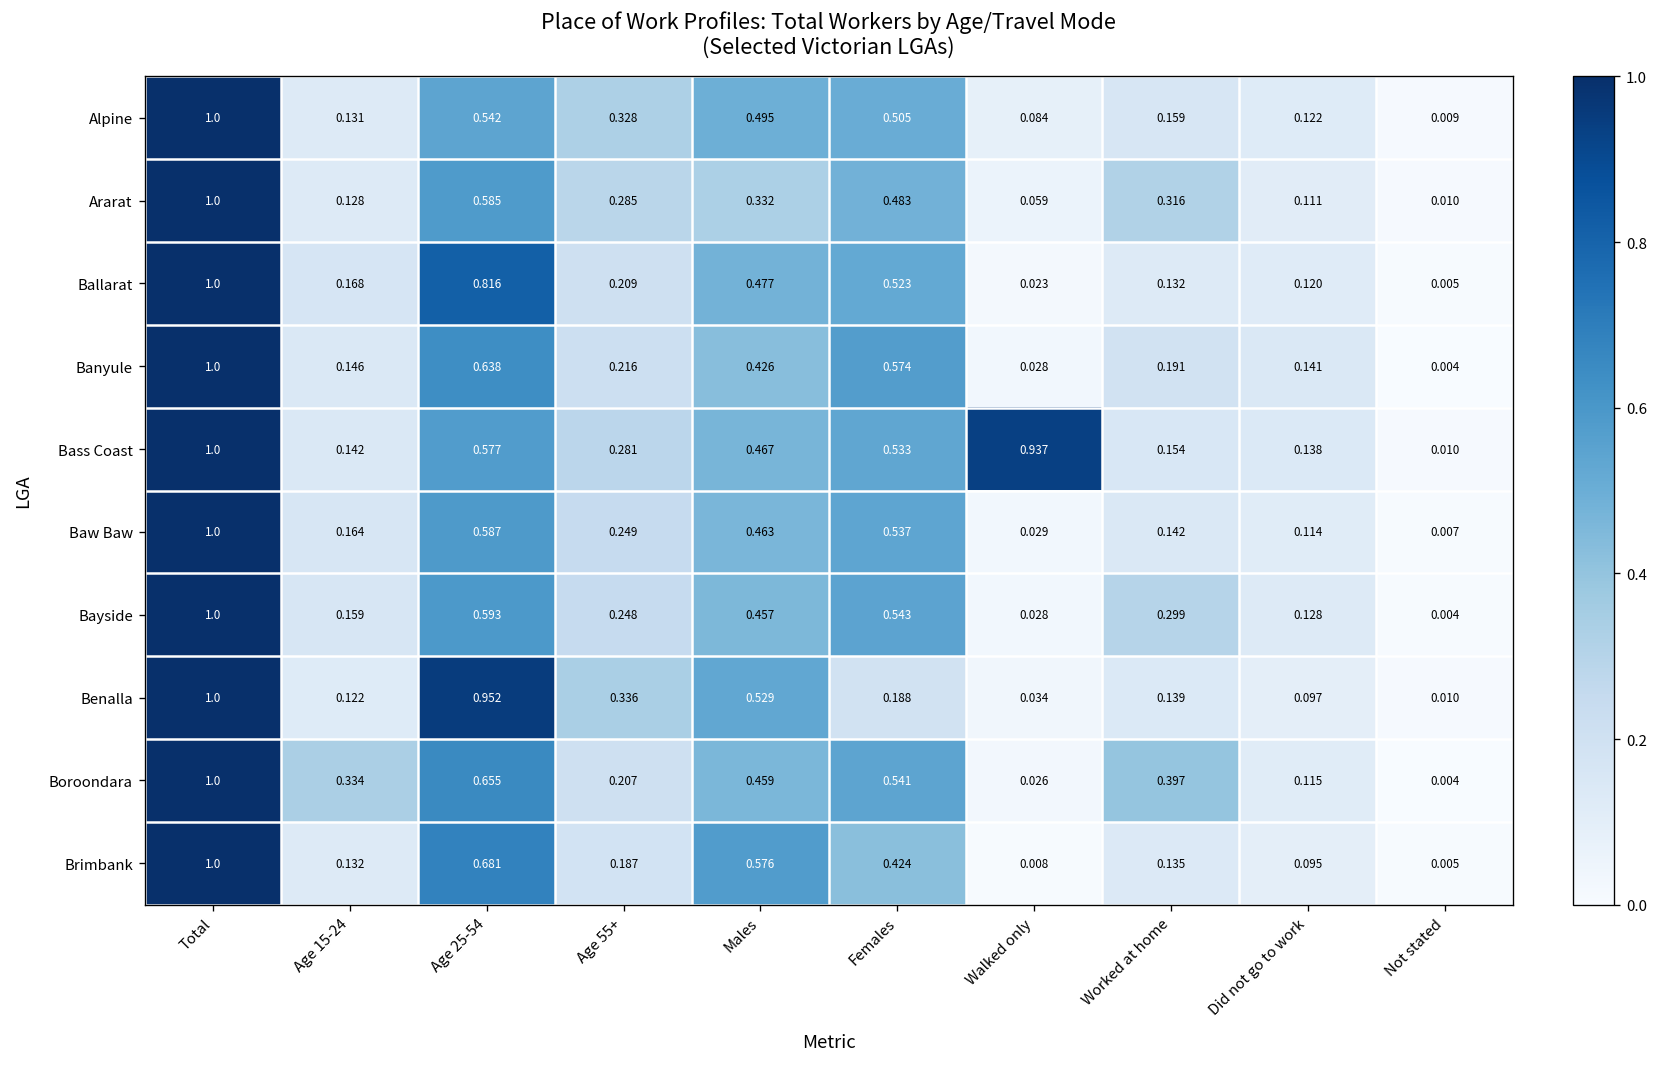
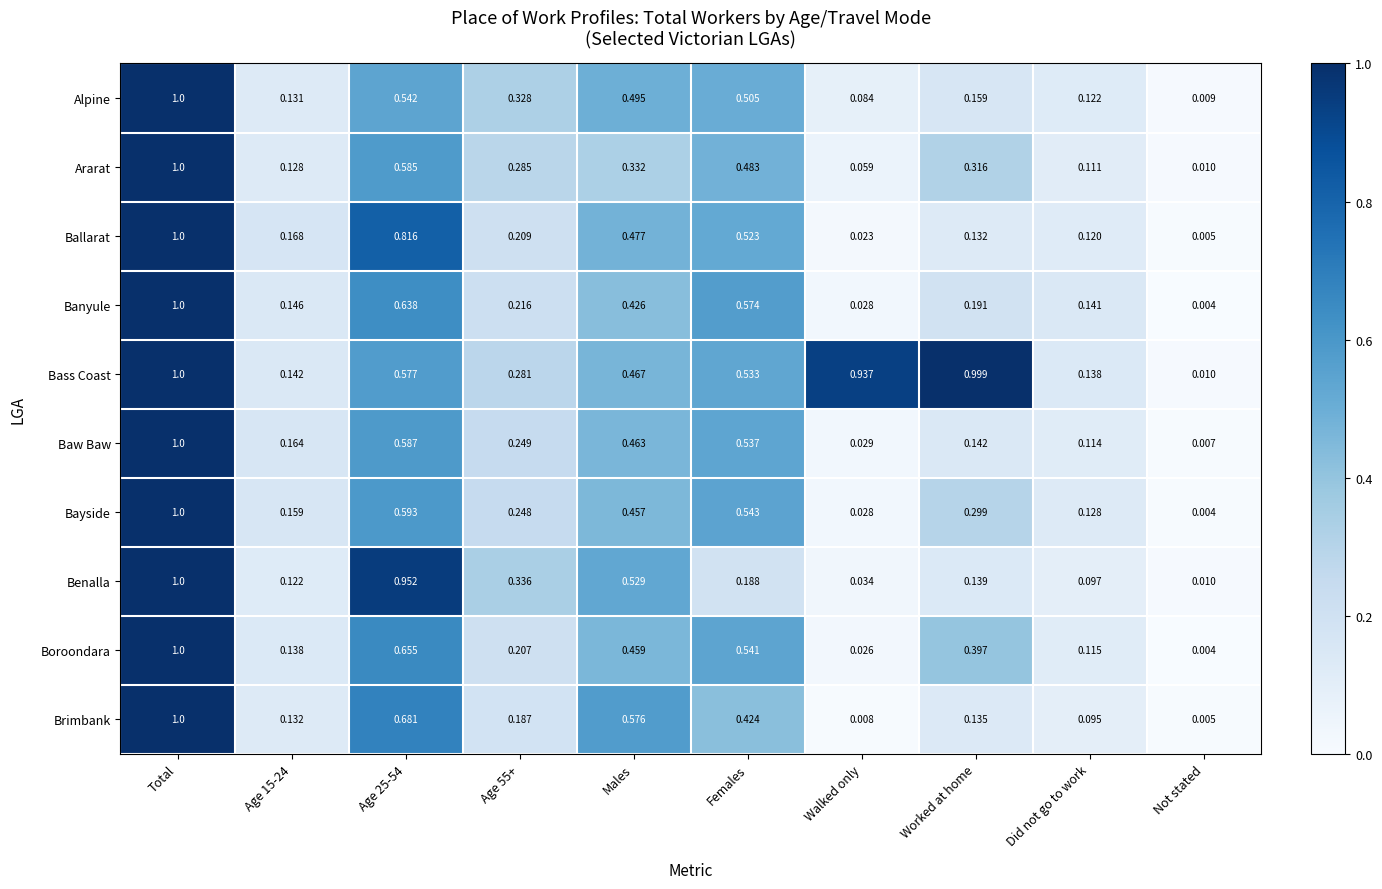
  {
    "Alpine": {
      "Total": 1.0,
      "Age 15-24": 0.131,
      "Age 25-54": 0.542,
      "Age 55+": 0.328,
      "Males": 0.495,
      "Females": 0.505,
      "Walked only": 0.084,
      "Worked at home": 0.159,
      "Did not go to work": 0.122,
      "Not stated": 0.009
    },
    "Ararat": {
      "Total": 1.0,
      "Age 15-24": 0.128,
      "Age 25-54": 0.585,
      "Age 55+": 0.285,
      "Males": 0.332,
      "Females": 0.483,
      "Walked only": 0.059,
      "Worked at home": 0.316,
      "Did not go to work": 0.111,
      "Not stated": 0.010
    },
    "Ballarat": {
      "Total": 1.0,
      "Age 15-24": 0.168,
      "Age 25-54": 0.816,
      "Age 55+": 0.209,
      "Males": 0.477,
      "Females": 0.523,
      "Walked only": 0.023,
      "Worked at home": 0.132,
      "Did not go to work": 0.120,
      "Not stated": 0.005
    },
    "Banyule": {
      "Total": 1.0,
      "Age 15-24": 0.146,
      "Age 25-54": 0.638,
      "Age 55+": 0.216,
      "Males": 0.426,
      "Females": 0.574,
      "Walked only": 0.028,
      "Worked at home": 0.191,
      "Did not go to work": 0.141,
      "Not stated": 0.004
    },
    "Bass Coast": {
      "Total": 1.0,
      "Age 15-24": 0.142,
      "Age 25-54": 0.577,
      "Age 55+": 0.281,
      "Males": 0.467,
      "Females": 0.533,
      "Walked only": 0.937,
-     "Worked at home": 0.154,
+     "Worked at home": 0.999,
      "Did not go to work": 0.138,
      "Not stated": 0.010
    },
    "Baw Baw": {
      "Total": 1.0,
      "Age 15-24": 0.164,
      "Age 25-54": 0.587,
      "Age 55+": 0.249,
      "Males": 0.463,
      "Females": 0.537,
      "Walked only": 0.029,
      "Worked at home": 0.142,
      "Did not go to work": 0.114,
      "Not stated": 0.007
    },
    "Bayside": {
      "Total": 1.0,
      "Age 15-24": 0.159,
      "Age 25-54": 0.593,
      "Age 55+": 0.248,
      "Males": 0.457,
      "Females": 0.543,
      "Walked only": 0.028,
      "Worked at home": 0.299,
      "Did not go to work": 0.128,
      "Not stated": 0.004
    },
    "Benalla": {
      "Total": 1.0,
      "Age 15-24": 0.122,
      "Age 25-54": 0.952,
      "Age 55+": 0.336,
      "Males": 0.529,
      "Females": 0.188,
      "Walked only": 0.034,
      "Worked at home": 0.139,
      "Did not go to work": 0.097,
      "Not stated": 0.010
    },
    "Boroondara": {
      "Total": 1.0,
-     "Age 15-24": 0.334,
+     "Age 15-24": 0.138,
      "Age 25-54": 0.655,
      "Age 55+": 0.207,
      "Males": 0.459,
      "Females": 0.541,
      "Walked only": 0.026,
      "Worked at home": 0.397,
      "Did not go to work": 0.115,
      "Not stated": 0.004
    },
    "Brimbank": {
      "Total": 1.0,
      "Age 15-24": 0.132,
      "Age 25-54": 0.681,
      "Age 55+": 0.187,
      "Males": 0.576,
      "Females": 0.424,
      "Walked only": 0.008,
      "Worked at home": 0.135,
      "Did not go to work": 0.095,
      "Not stated": 0.005
    }
  }
